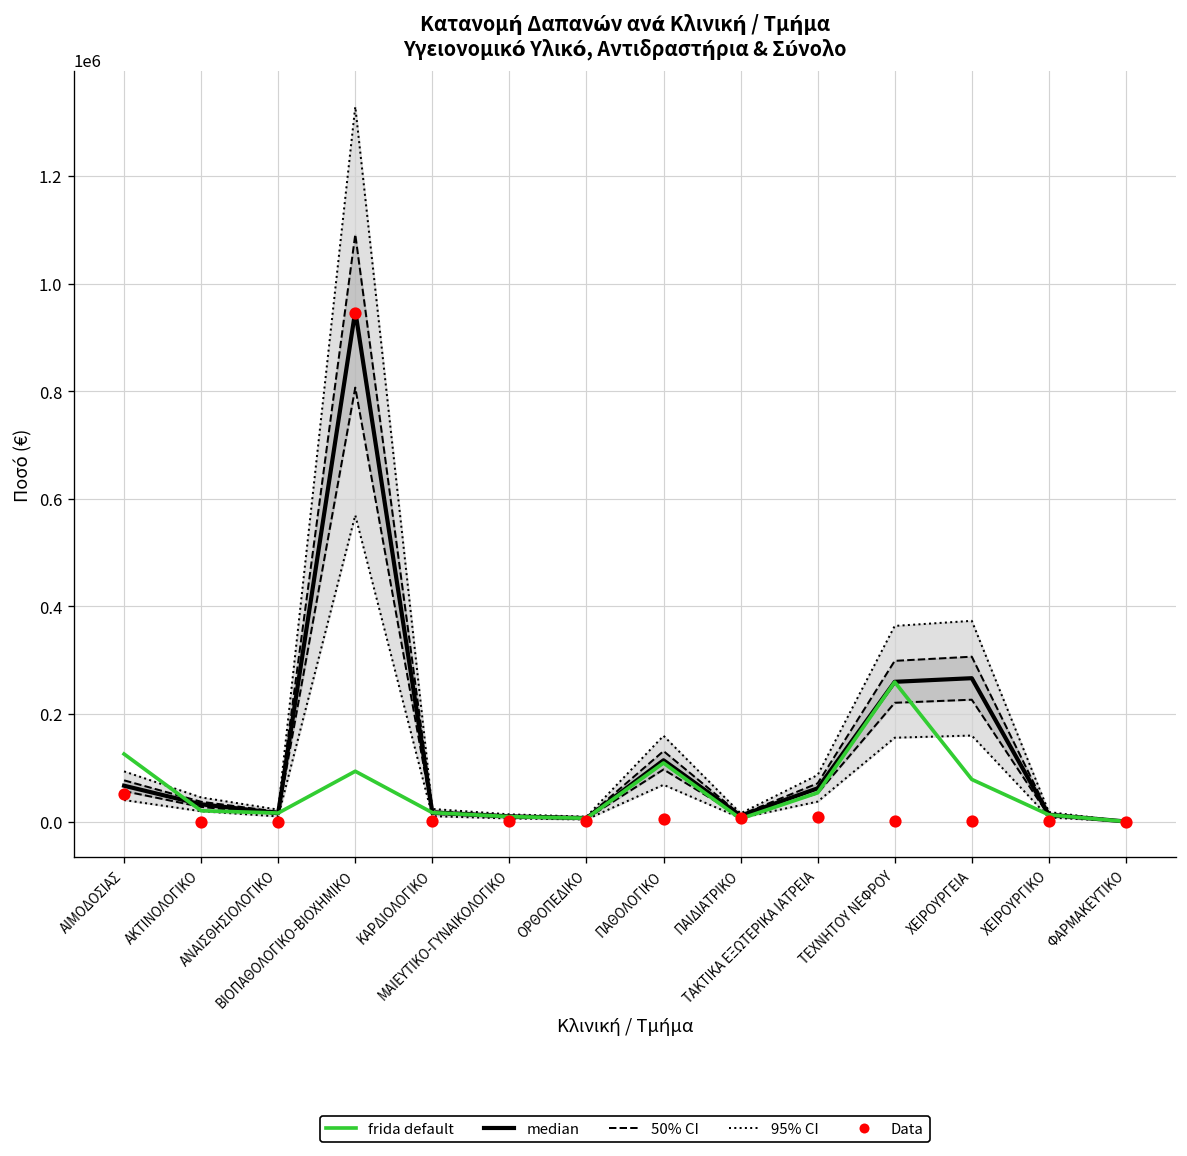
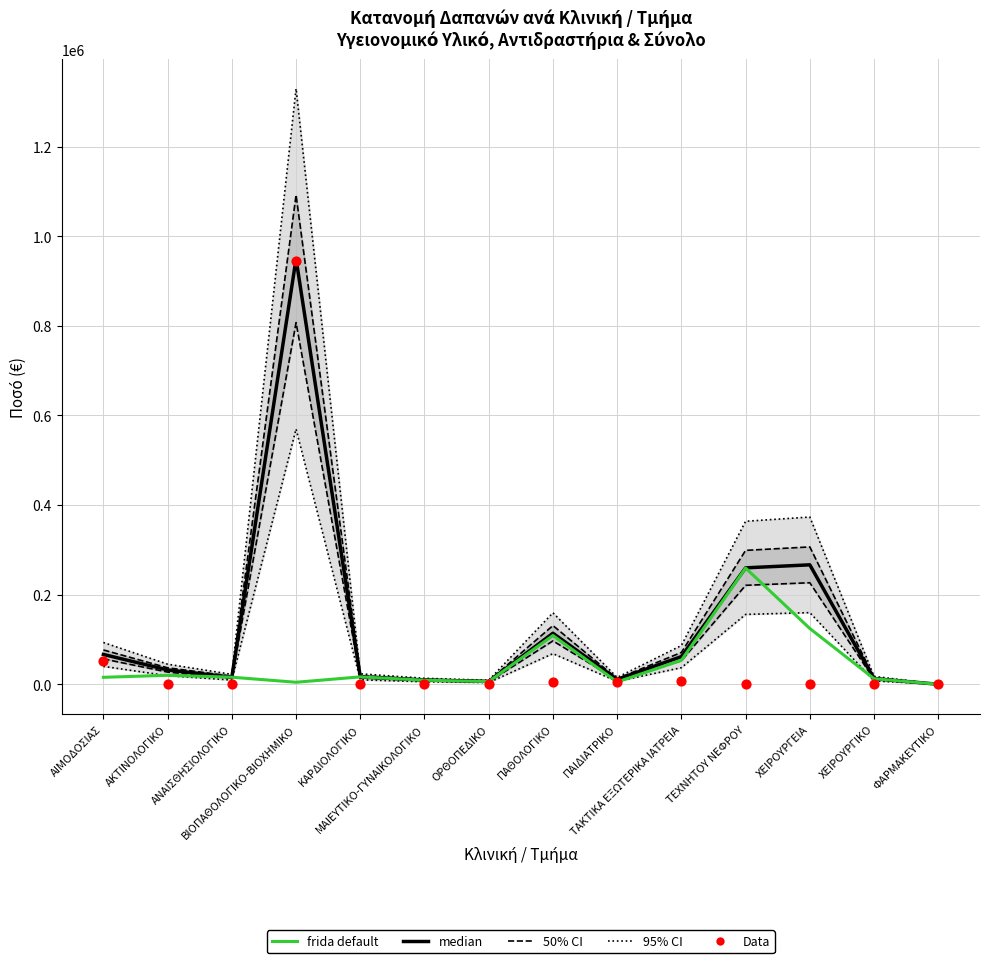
  {
    "frida default": {
-     "ΑΙΜΟΔΟΣΙΑΣ": 130000,
-     "ΒΙΟΠΑΘΟΛΟΓΙΚΟ-ΒΙΟΧΗΜΙΚΟ": 90000,
-     "ΧΕΙΡΟΥΡΓΕΙΑ": 80000
+     "ΑΙΜΟΔΟΣΙΑΣ": 20000,
+     "ΒΙΟΠΑΘΟΛΟΓΙΚΟ-ΒΙΟΧΗΜΙΚΟ": 0,
+     "ΧΕΙΡΟΥΡΓΕΙΑ": 120000
    }
  }
